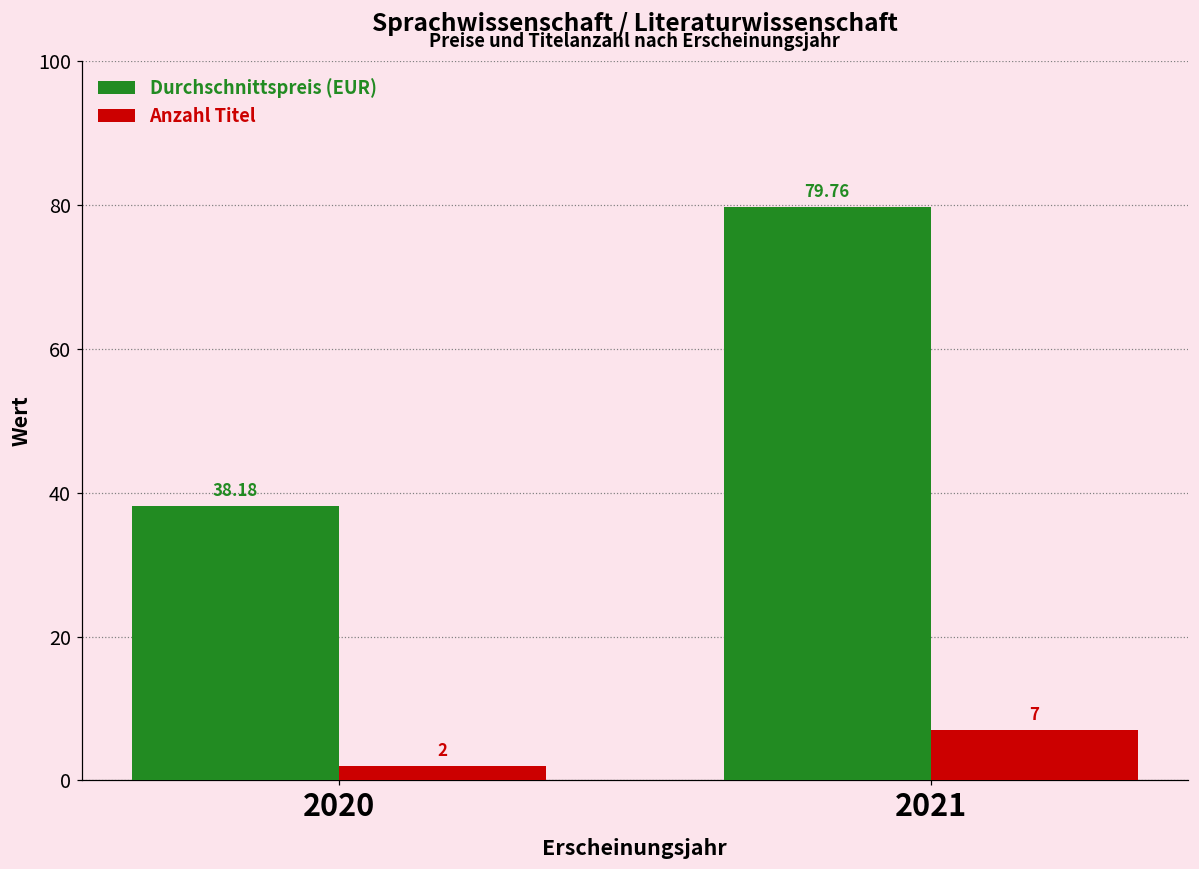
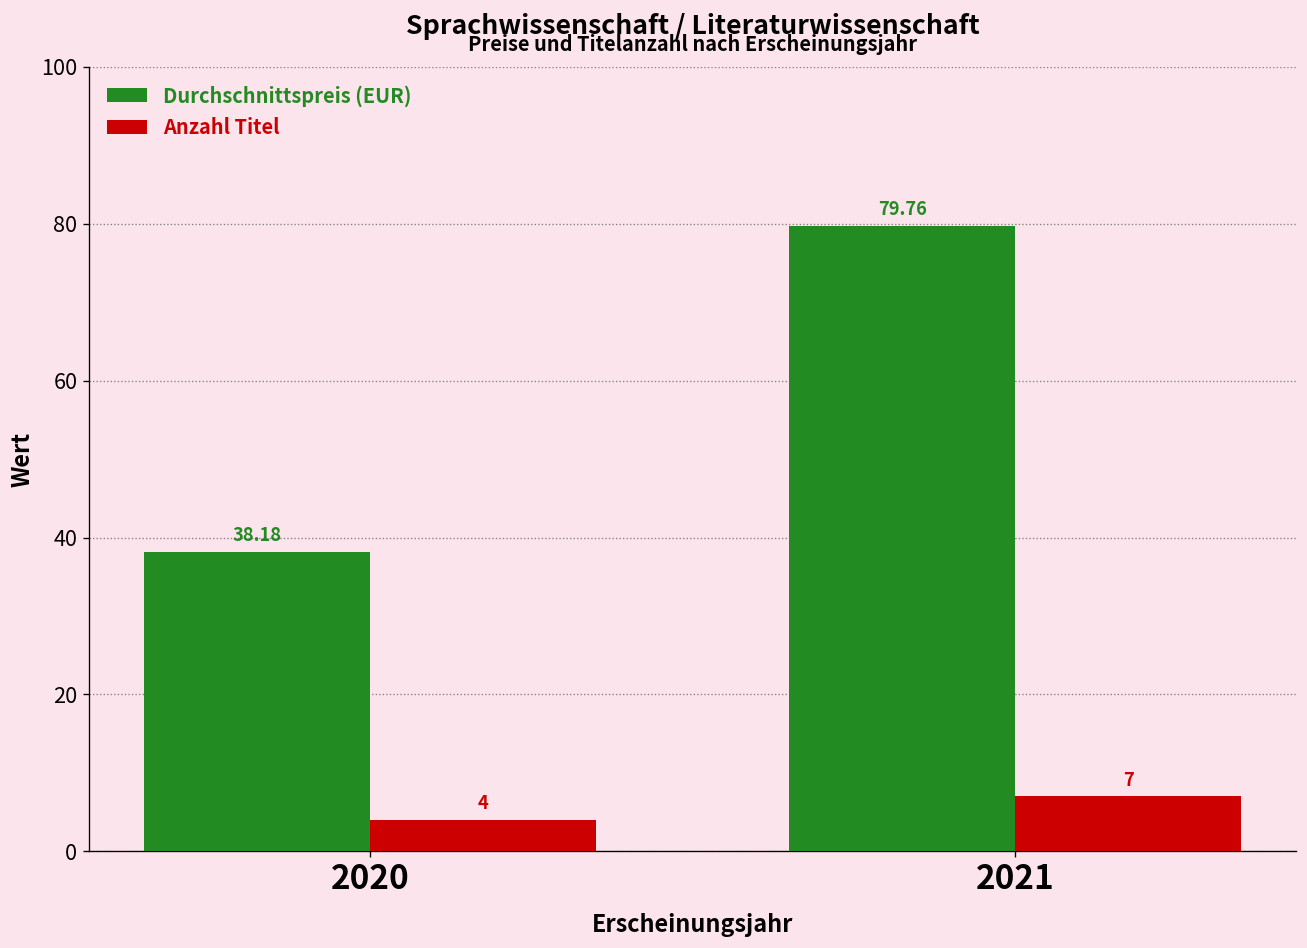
  {
    "Durchschnittspreis (EUR)": {
      "2020": 38.18,
      "2021": 79.76
    },
    "Anzahl Titel": {
-     "2020": 2,
+     "2020": 4,
      "2021": 7
    }
  }
